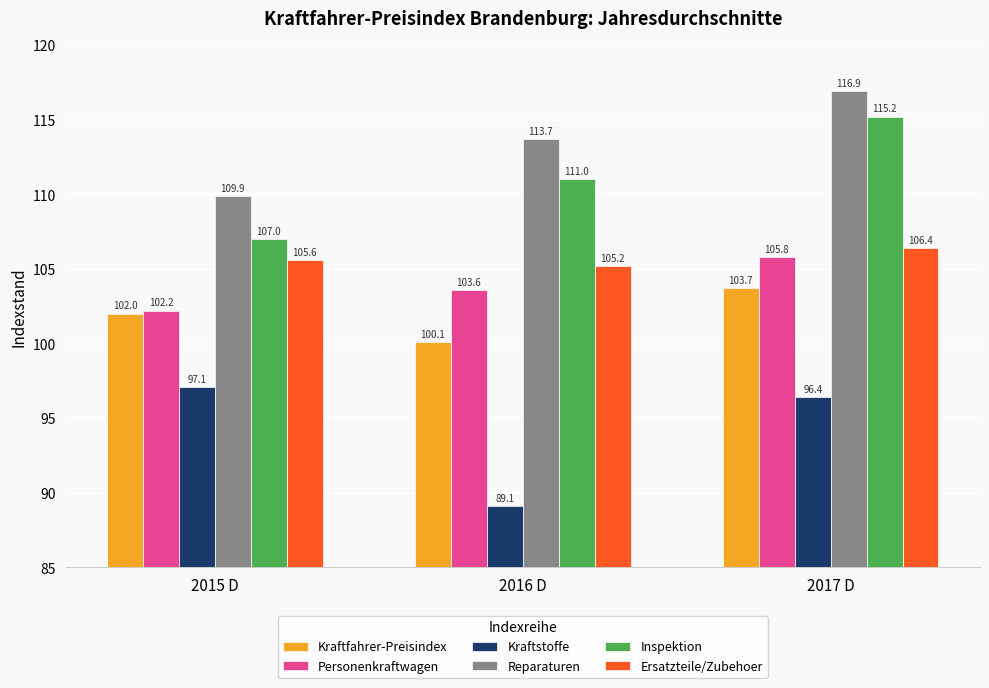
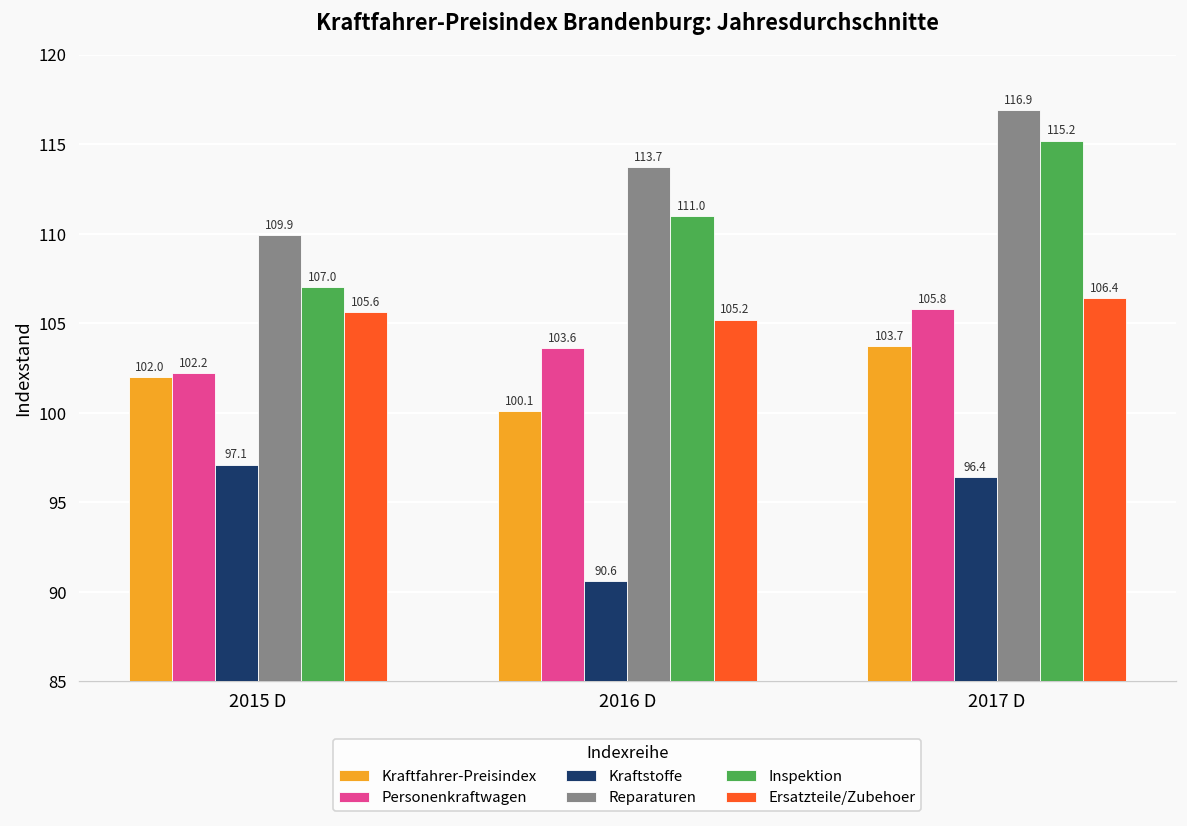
  {
    "Kraftfahrer-Preisindex": {
      "2015 D": 102.0,
      "2016 D": 100.1,
      "2017 D": 103.7
    },
    "Personenkraftwagen": {
      "2015 D": 102.2,
      "2016 D": 103.6,
      "2017 D": 105.8
    },
    "Kraftstoffe": {
      "2015 D": 97.1,
-     "2016 D": 89.1,
+     "2016 D": 90.6,
      "2017 D": 96.4
    },
    "Reparaturen": {
      "2015 D": 109.9,
      "2016 D": 113.7,
      "2017 D": 116.9
    },
    "Inspektion": {
      "2015 D": 107.0,
      "2016 D": 111.0,
      "2017 D": 115.2
    },
    "Ersatzteile/Zubehoer": {
      "2015 D": 105.6,
      "2016 D": 105.2,
      "2017 D": 106.4
    }
  }
